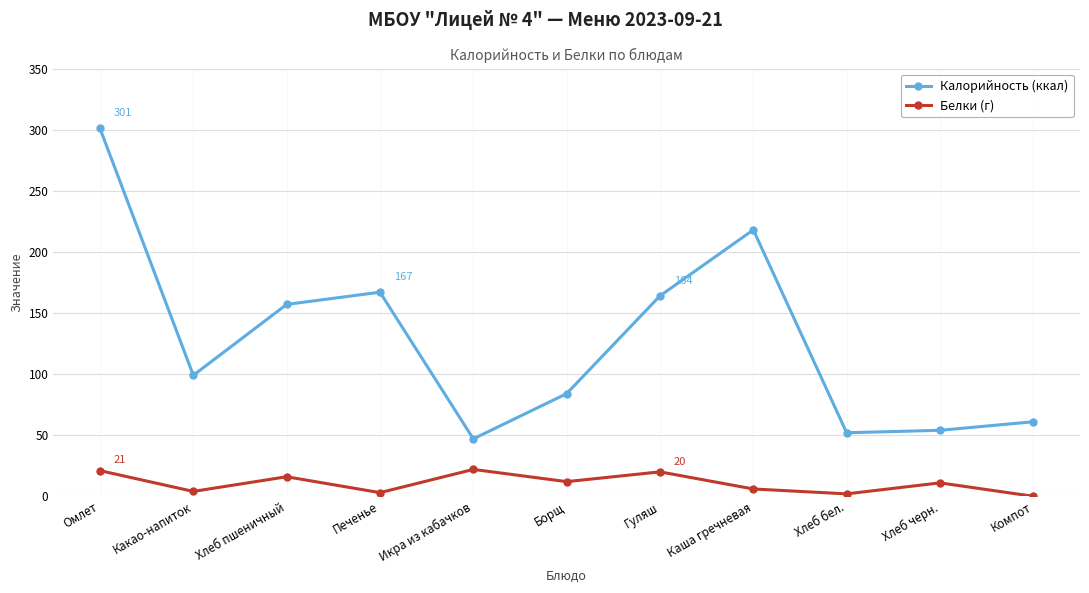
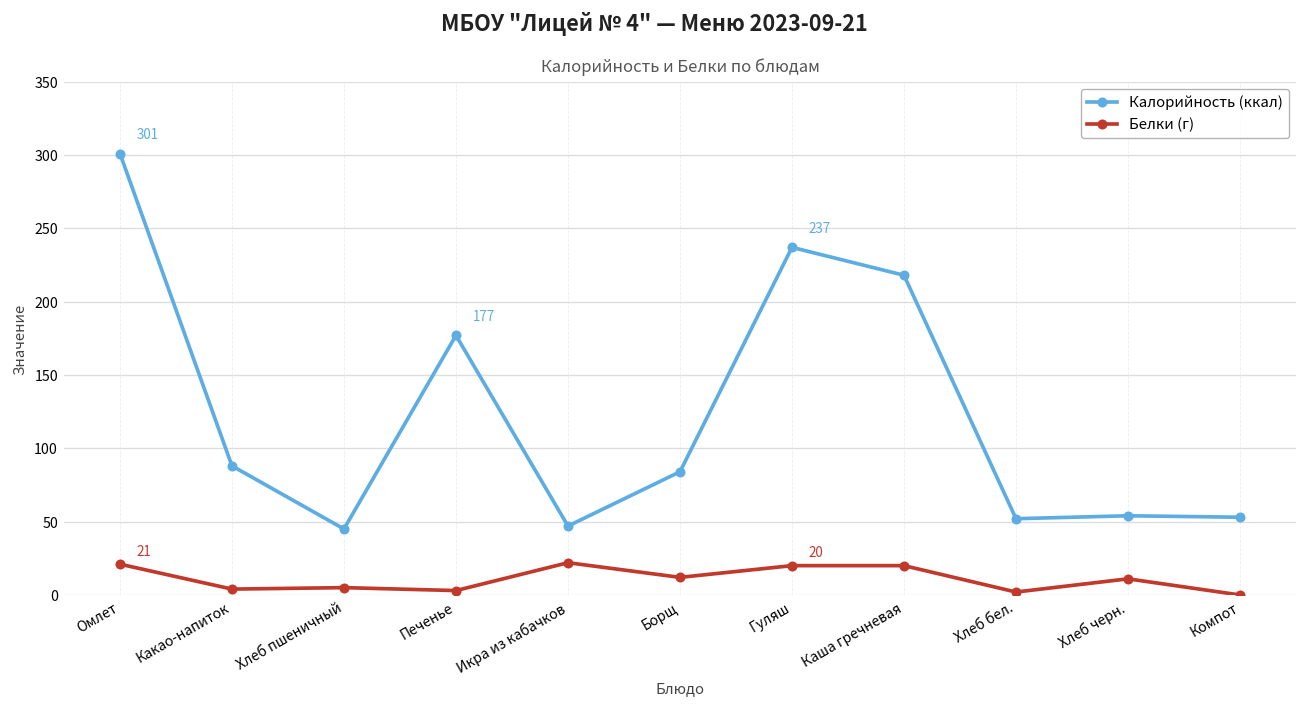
  {
    "Калорийность (ккал)": {
      "Омлет": 301,
-     "Какао-напиток": 99,
-     "Хлеб пшеничный": 157,
-     "Печенье": 167,
-     "Гуляш": 164,
-     "Компот": 61
+     "Какао-напиток": 88,
+     "Хлеб пшеничный": 45,
+     "Печенье": 177,
+     "Гуляш": 237,
+     "Компот": 53
    },
    "Белки (г)": {
      "Какао-напиток": 4,
-     "Хлеб пшеничный": 16,
+     "Хлеб пшеничный": 5,
      "Печенье": 3,
      "Икра из кабачков": 22,
      "Борщ": 12,
-     "Каша гречневая": 6,
+     "Каша гречневая": 20,
      "Хлеб бел.": 2,
      "Хлеб черн.": 11,
      "Компот": 0
    }
  }
